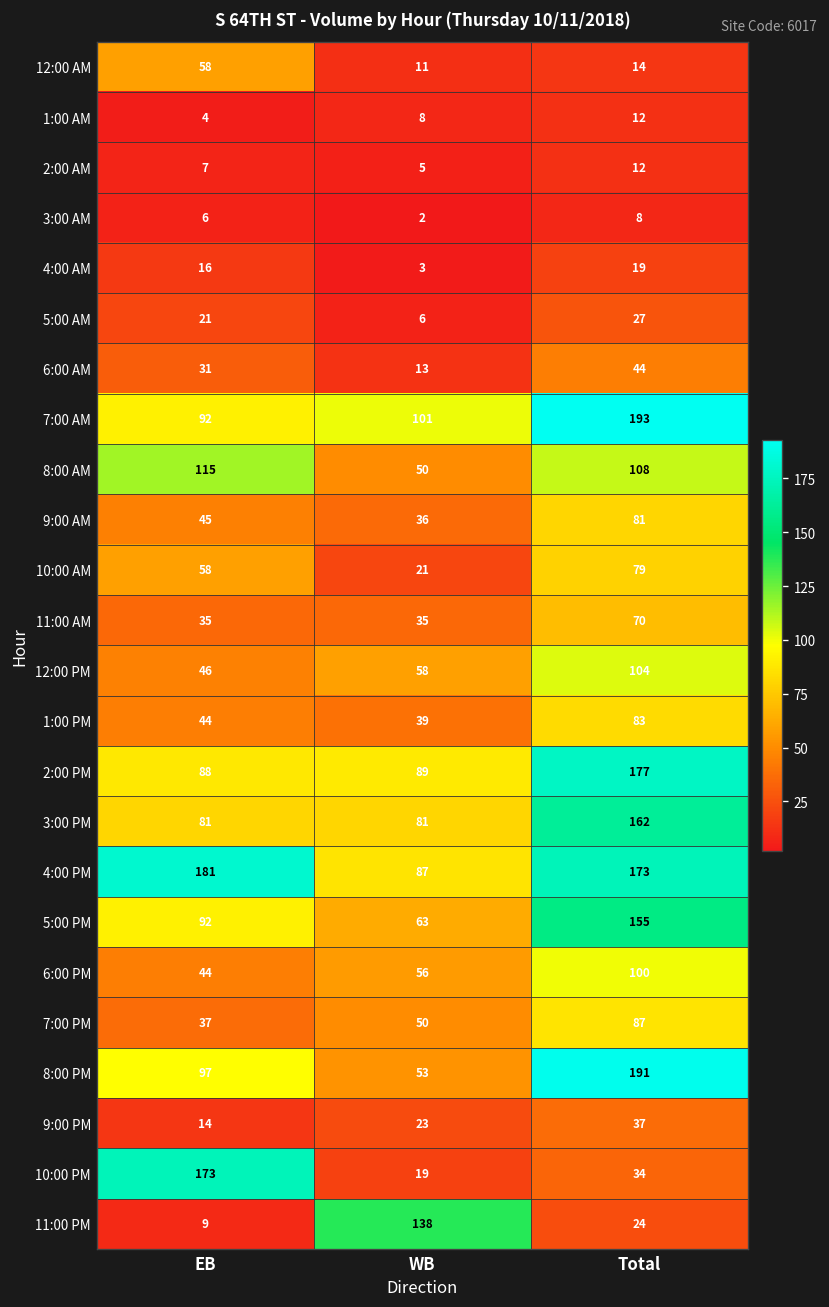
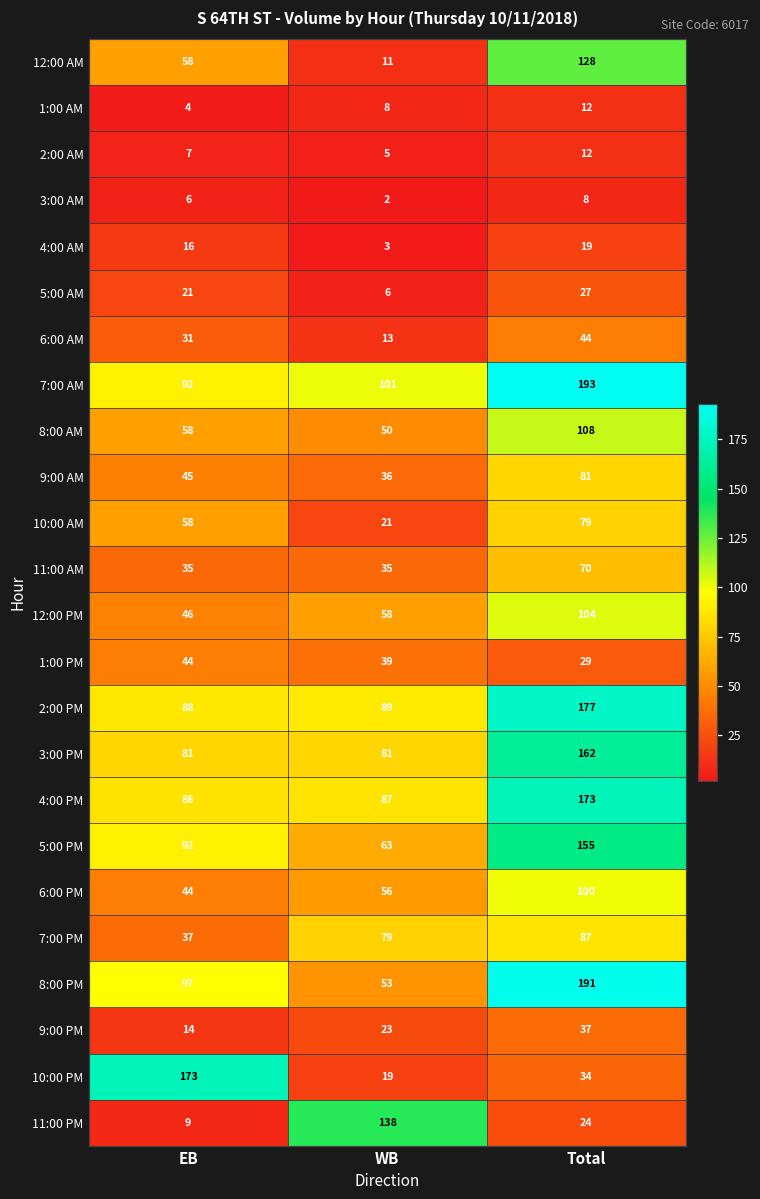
  {
    "12:00 AM": {
      "EB": 58,
      "WB": 11,
-     "Total": 14
+     "Total": 128
    },
    "1:00 AM": {
      "EB": 4,
      "WB": 8,
      "Total": 12
    },
    "2:00 AM": {
      "EB": 7,
      "WB": 5,
      "Total": 12
    },
    "3:00 AM": {
      "EB": 6,
      "WB": 2,
      "Total": 8
    },
    "4:00 AM": {
      "EB": 16,
      "WB": 3,
      "Total": 19
    },
    "5:00 AM": {
      "EB": 21,
      "WB": 6,
      "Total": 27
    },
    "6:00 AM": {
      "EB": 31,
      "WB": 13,
      "Total": 44
    },
    "7:00 AM": {
      "EB": 92,
      "WB": 101,
      "Total": 193
    },
    "8:00 AM": {
-     "EB": 115,
+     "EB": 58,
      "WB": 50,
      "Total": 108
    },
    "9:00 AM": {
      "EB": 45,
      "WB": 36,
      "Total": 81
    },
    "10:00 AM": {
      "EB": 58,
      "WB": 21,
      "Total": 79
    },
    "11:00 AM": {
      "EB": 35,
      "WB": 35,
      "Total": 70
    },
    "12:00 PM": {
      "EB": 46,
      "WB": 58,
      "Total": 104
    },
    "1:00 PM": {
      "EB": 44,
      "WB": 39,
-     "Total": 83
+     "Total": 29
    },
    "2:00 PM": {
      "EB": 88,
      "WB": 89,
      "Total": 177
    },
    "3:00 PM": {
      "EB": 81,
      "WB": 81,
      "Total": 162
    },
    "4:00 PM": {
-     "EB": 181,
+     "EB": 86,
      "WB": 87,
      "Total": 173
    },
    "5:00 PM": {
      "EB": 92,
      "WB": 63,
      "Total": 155
    },
    "6:00 PM": {
      "EB": 44,
      "WB": 56,
      "Total": 100
    },
    "7:00 PM": {
      "EB": 37,
-     "WB": 50,
+     "WB": 79,
      "Total": 87
    },
    "8:00 PM": {
      "EB": 97,
      "WB": 53,
      "Total": 191
    },
    "9:00 PM": {
      "EB": 14,
      "WB": 23,
      "Total": 37
    },
    "10:00 PM": {
      "EB": 173,
      "WB": 19,
      "Total": 34
    },
    "11:00 PM": {
      "EB": 9,
      "WB": 138,
      "Total": 24
    }
  }
